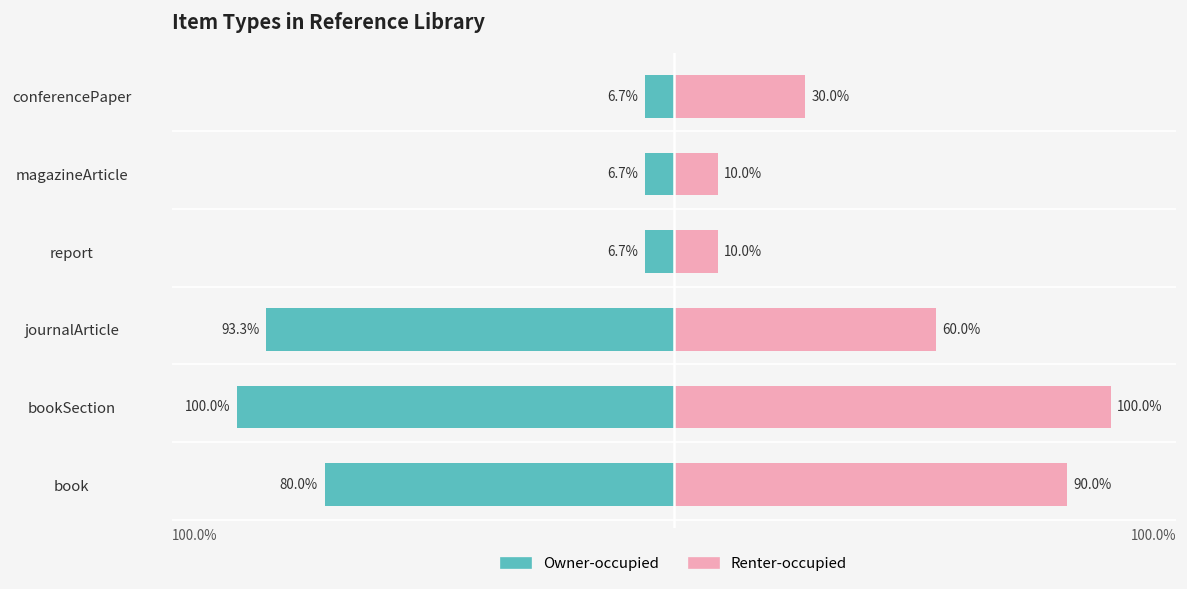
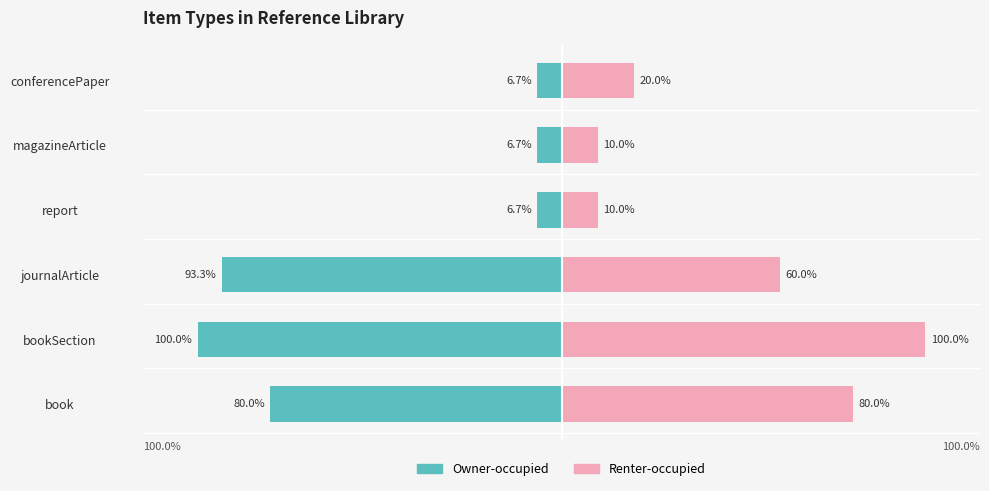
  {
    "Renter-occupied": {
-     "conferencePaper": "30.0%",
+     "conferencePaper": "20.0%",
      "magazineArticle": "10.0%",
      "report": "10.0%",
      "journalArticle": "60.0%",
      "bookSection": "100.0%",
-     "book": "90.0%"
+     "book": "80.0%"
    }
  }
